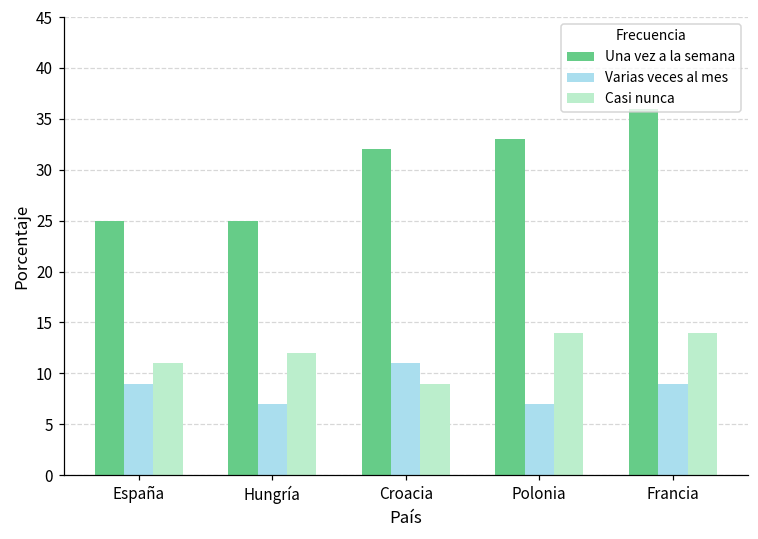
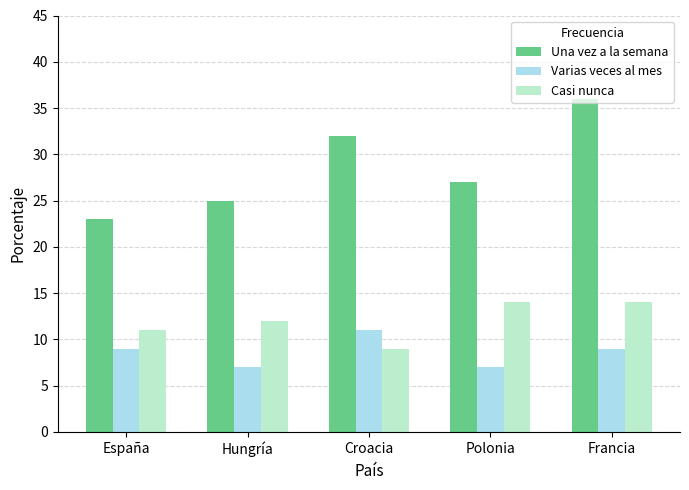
  {
    "Una vez a la semana": {
-     "España": 25,
+     "España": 23,
      "Hungría": 25,
      "Croacia": 32,
-     "Polonia": 33
+     "Polonia": 27
    }
  }
